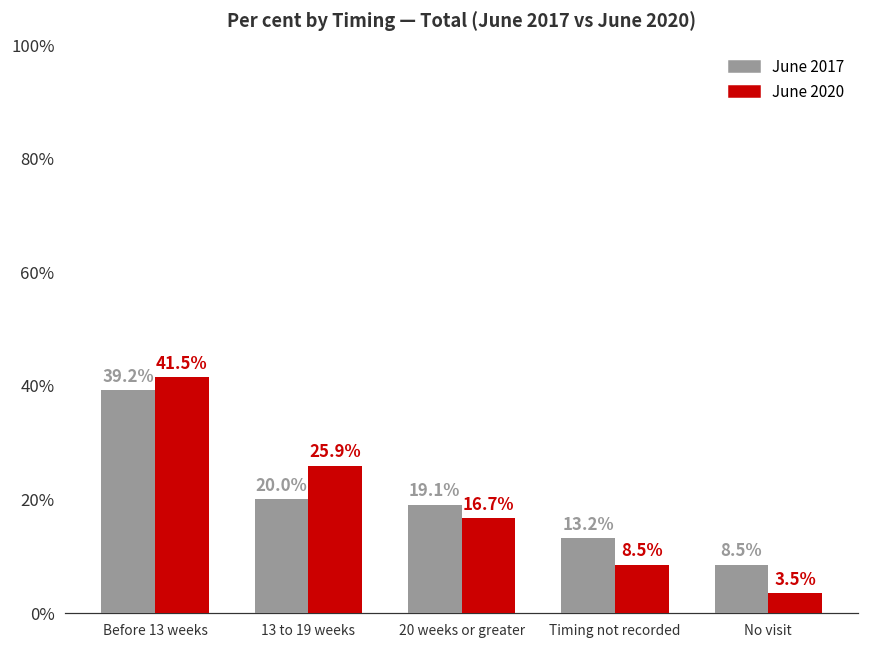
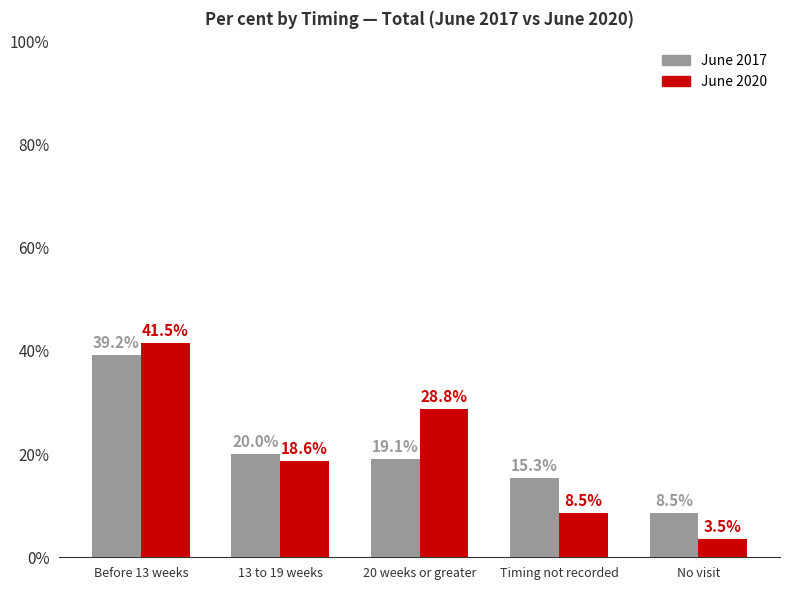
  {
    "June 2017": {
      "Before 13 weeks": "39.2%",
      "13 to 19 weeks": "20.0%",
      "20 weeks or greater": "19.1%",
-     "Timing not recorded": "13.2%",
+     "Timing not recorded": "15.3%",
      "No visit": "8.5%"
    },
    "June 2020": {
      "Before 13 weeks": "41.5%",
-     "13 to 19 weeks": "25.9%",
-     "20 weeks or greater": "16.7%",
+     "13 to 19 weeks": "18.6%",
+     "20 weeks or greater": "28.8%",
      "Timing not recorded": "8.5%",
      "No visit": "3.5%"
    }
  }
